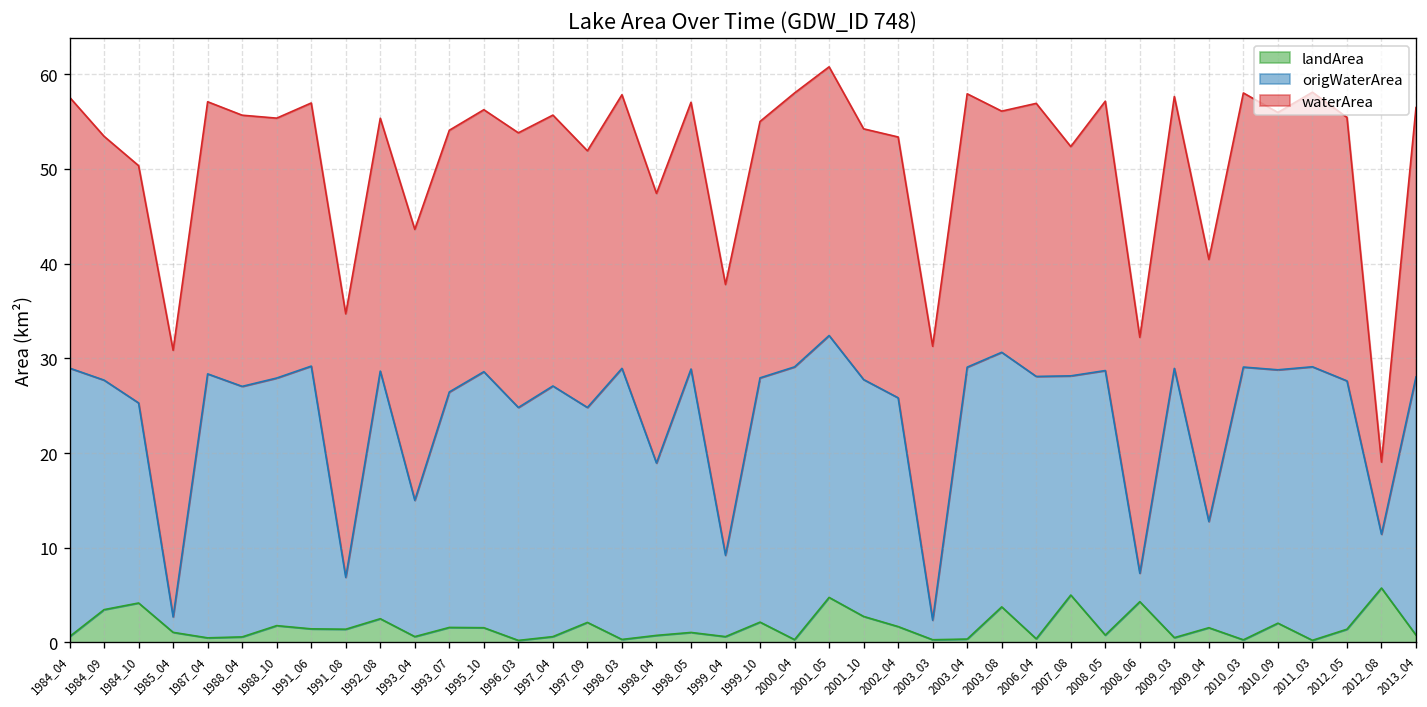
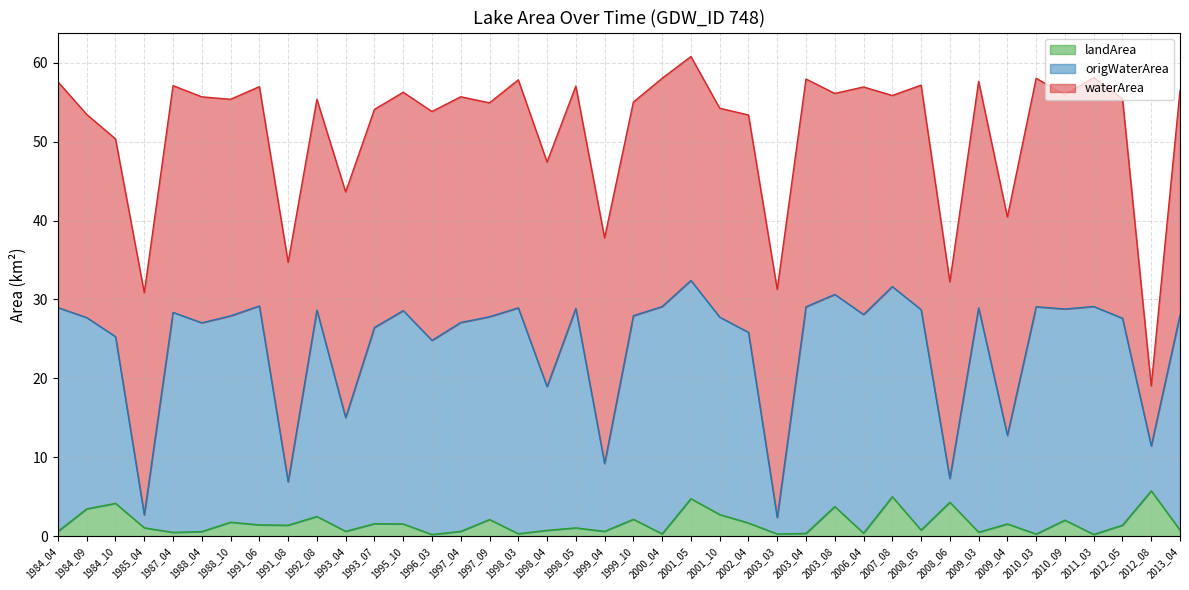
  {
    "landArea": {
      "1984_04": 1,
      "1984_09": 3,
      "1984_10": 4,
      "1985_04": 1,
      "1987_04": 0,
      "1988_04": 1,
      "1988_10": 2,
      "1991_06": 1,
      "1991_08": 1,
      "1992_08": 3,
      "1993_04": 1,
      "1993_07": 2,
      "1995_10": 2,
      "1996_03": 0,
      "1997_04": 1,
      "1997_09": 2,
      "1998_03": 0,
      "1998_04": 1,
      "1998_05": 1,
      "1999_04": 1,
      "1999_10": 2,
      "2000_04": 0,
      "2001_05": 5,
      "2001_10": 3,
      "2002_04": 2,
      "2003_03": 0,
      "2003_04": 0,
      "2003_08": 4,
      "2006_04": 0,
      "2007_08": 5,
      "2008_05": 1,
      "2008_06": 4,
      "2009_03": 1,
      "2009_04": 2,
      "2010_03": 0,
      "2010_09": 2,
      "2011_03": 0,
      "2012_05": 1,
      "2012_08": 6,
      "2013_04": 1
    },
    "origWaterArea": {
      "1984_04": 28,
      "1984_09": 24,
      "1984_10": 21,
      "1985_04": 2,
      "1987_04": 28,
      "1988_04": 26,
      "1988_10": 26,
      "1991_06": 28,
      "1991_08": 5,
      "1992_08": 26,
      "1993_04": 14,
      "1993_07": 25,
      "1995_10": 27,
      "1996_03": 25,
      "1997_04": 26,
-     "1997_09": 23,
+     "1997_09": 26,
      "1998_03": 29,
      "1998_04": 18,
      "1998_05": 28,
      "1999_04": 9,
      "1999_10": 26,
      "2000_04": 29,
      "2001_05": 28,
      "2001_10": 25,
      "2002_04": 24,
      "2003_03": 2,
      "2003_04": 29,
      "2003_08": 27,
      "2006_04": 28,
-     "2007_08": 23,
+     "2007_08": 27,
      "2008_05": 28,
      "2008_06": 3,
      "2009_03": 28,
      "2009_04": 11,
      "2010_03": 29,
      "2010_09": 27,
      "2011_03": 29,
      "2012_05": 26,
      "2012_08": 6,
      "2013_04": 27
    },
    "waterArea": {
      "1984_04": 29,
      "1984_09": 26,
      "1984_10": 25,
      "1985_04": 28,
      "1987_04": 29,
      "1988_04": 29,
      "1988_10": 27,
      "1991_06": 28,
      "1991_08": 28,
      "1992_08": 27,
      "1993_04": 29,
      "1993_07": 28,
      "1995_10": 28,
      "1996_03": 29,
      "1997_04": 29,
      "1997_09": 27,
      "1998_03": 29,
      "1998_04": 28,
      "1998_05": 28,
      "1999_04": 29,
      "1999_10": 27,
      "2000_04": 29,
      "2001_05": 28,
      "2001_10": 26,
      "2002_04": 28,
      "2003_03": 29,
      "2003_04": 29,
      "2003_08": 25,
      "2006_04": 29,
      "2007_08": 24,
      "2008_05": 28,
      "2008_06": 25,
      "2009_03": 29,
      "2009_04": 28,
      "2010_03": 29,
      "2012_08": 8,
      "2013_04": 28
    }
  }
